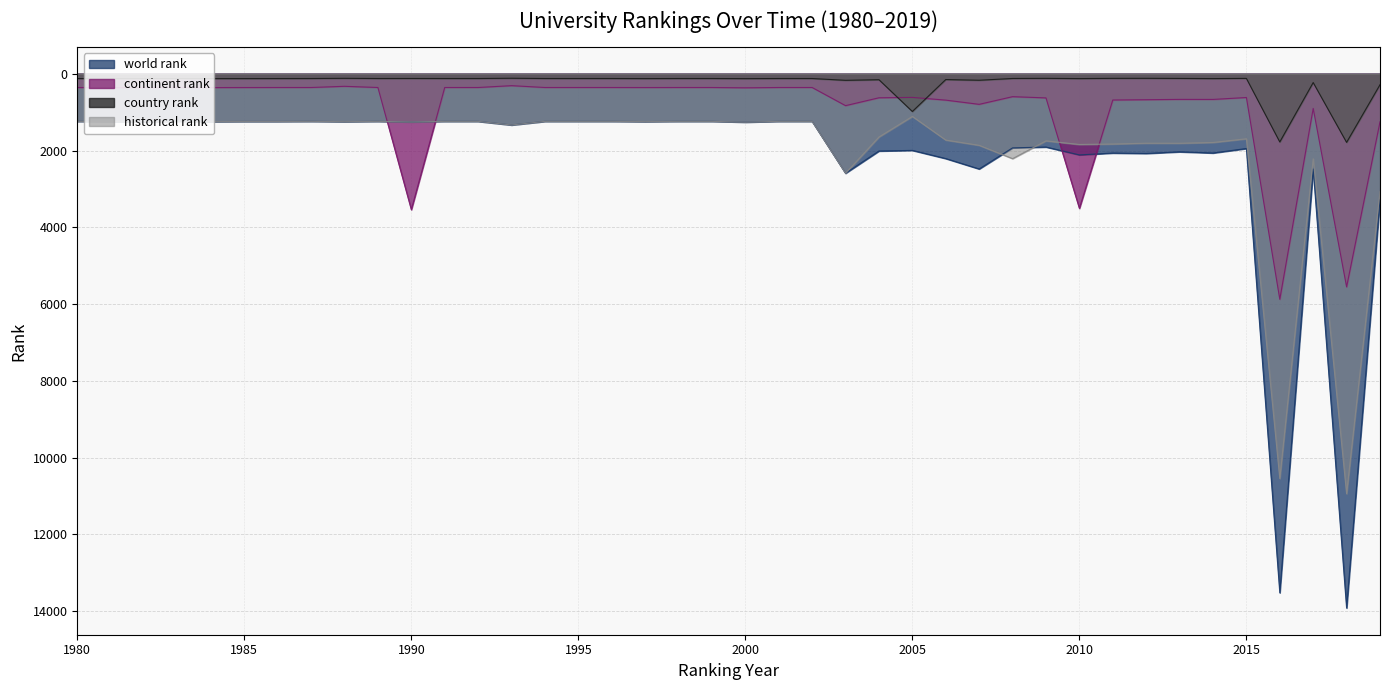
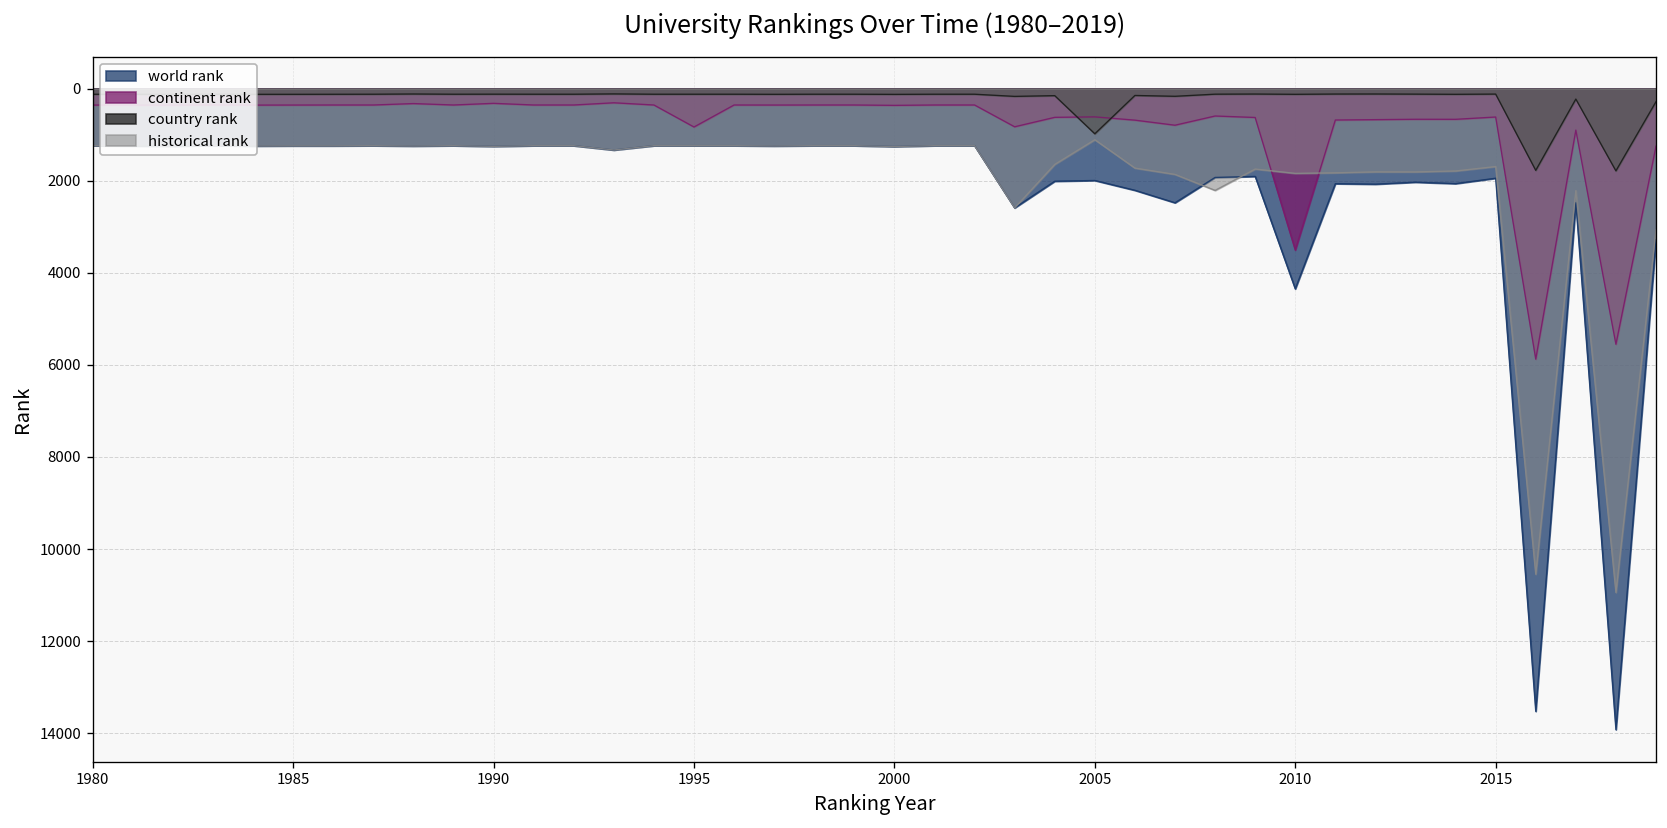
  {
    "world rank": {
      "2005": 2000,
-     "2010": 2100,
+     "2010": 4400,
      "2015": 1900
    },
    "continent rank": {
      "1980": 400,
      "1985": 400,
-     "1990": 3500,
-     "1995": 400,
+     "1990": 300,
+     "1995": 800,
      "2000": 400,
      "2005": 600,
      "2010": 3500,
      "2015": 600
    },
    "country rank": {
      "1980": 100,
      "1985": 100,
      "1990": 100,
      "1995": 100,
      "2000": 100,
      "2005": 1000,
      "2010": 100,
      "2015": 100
    },
    "historical rank": {
      "2005": 1100,
      "2010": 1800,
      "2015": 1700
    }
  }
